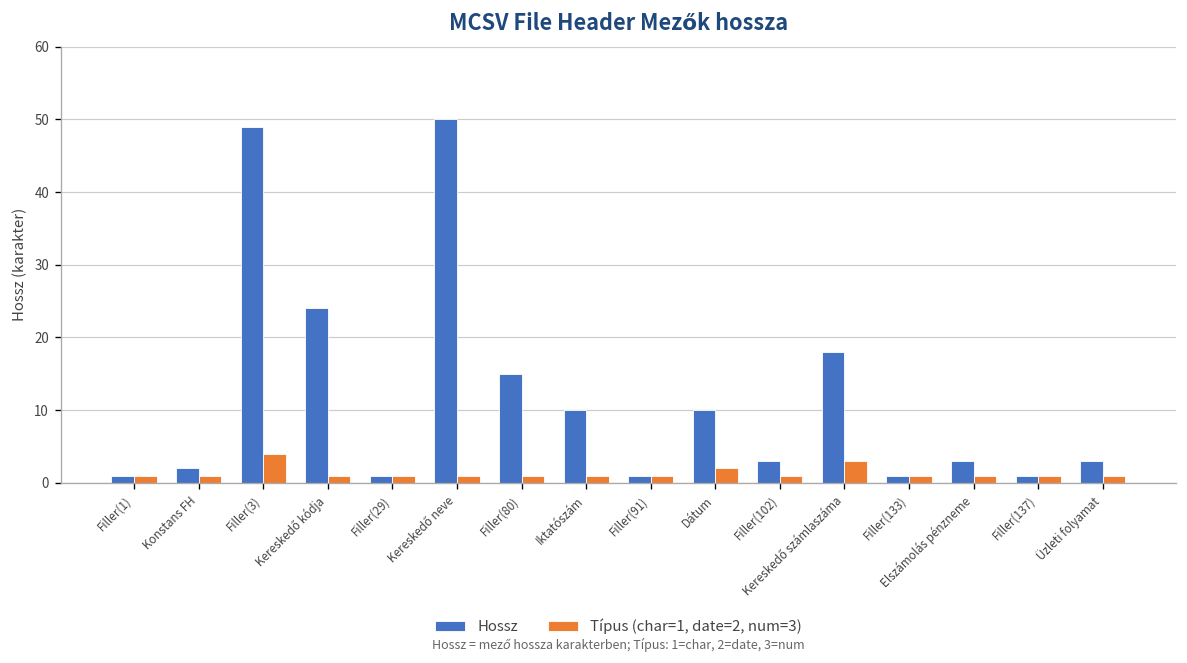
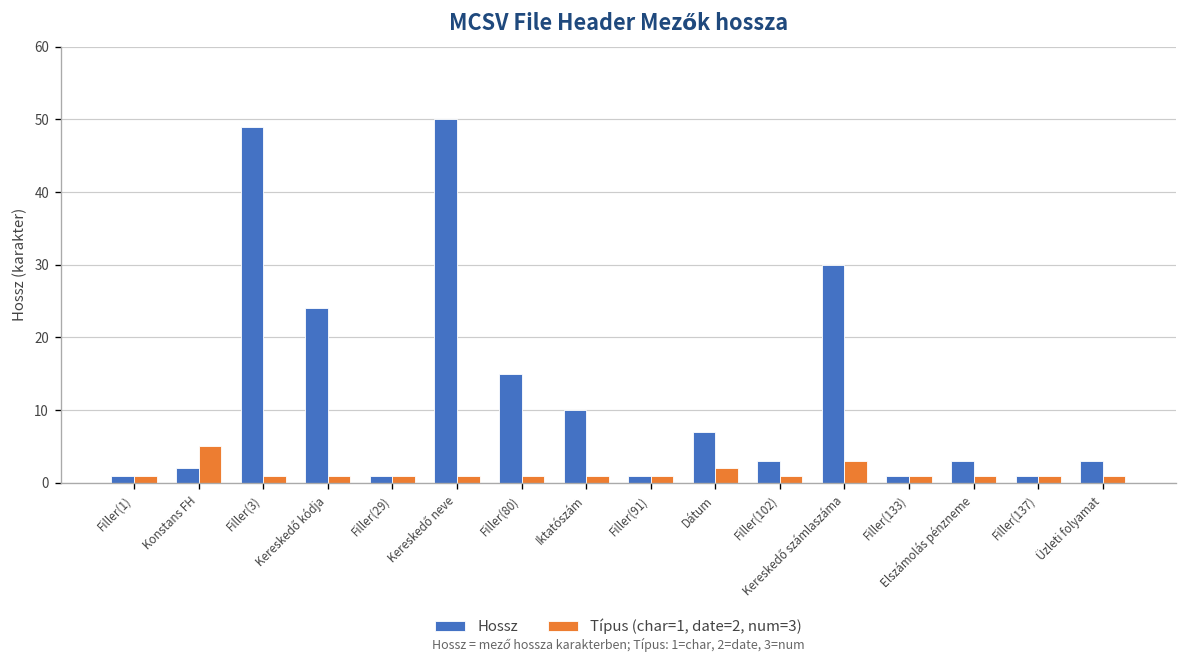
  {
    "Hossz": {
      "Filler(1)": 1,
      "Konstans FH": 2,
      "Filler(3)": 49,
      "Kereskedő kódja": 24,
      "Filler(29)": 1,
      "Kereskedő neve": 50,
      "Filler(80)": 15,
      "Iktatószám": 10,
      "Filler(91)": 1,
-     "Dátum": 10,
+     "Dátum": 7,
      "Filler(102)": 3,
-     "Kereskedő számlaszáma": 18,
+     "Kereskedő számlaszáma": 30,
      "Filler(133)": 1,
      "Elszámolás pénzneme": 3,
      "Filler(137)": 1,
      "Üzleti folyamat": 3
    },
    "Típus (char=1, date=2, num=3)": {
      "Filler(1)": 1,
-     "Konstans FH": 1,
-     "Filler(3)": 4,
+     "Konstans FH": 5,
+     "Filler(3)": 1,
      "Kereskedő kódja": 1,
      "Filler(29)": 1,
      "Kereskedő neve": 1,
      "Filler(80)": 1,
      "Iktatószám": 1,
      "Filler(91)": 1,
      "Dátum": 2,
      "Filler(102)": 1,
      "Kereskedő számlaszáma": 3,
      "Filler(133)": 1,
      "Elszámolás pénzneme": 1,
      "Filler(137)": 1,
      "Üzleti folyamat": 1
    }
  }
